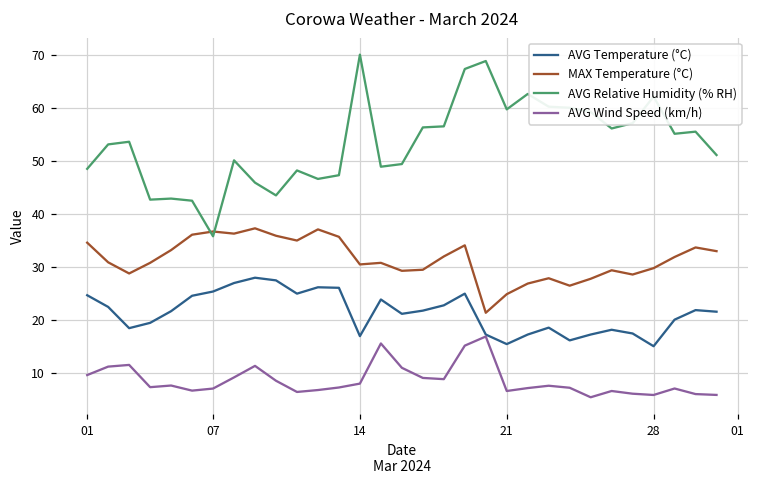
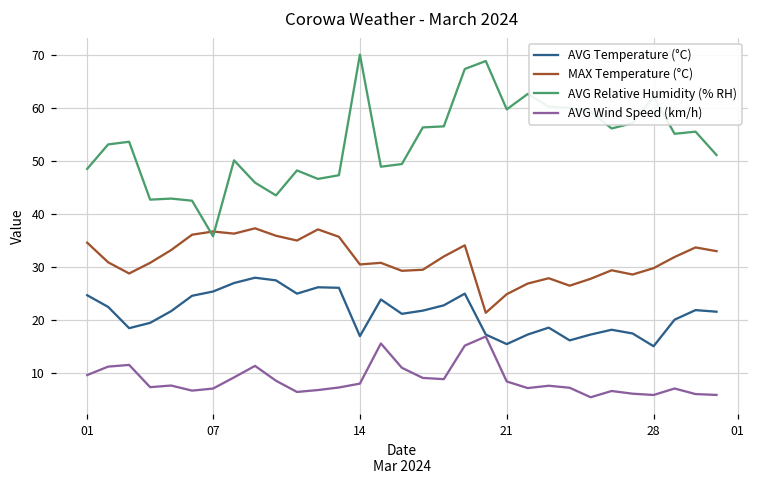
  {
    "AVG Temperature (°C)": {
      "01": 25,
      "07": 25,
      "14": 17,
      "21": 16,
      "28": 15
    },
    "MAX Temperature (°C)": {
      "01": 35,
      "07": 37,
      "14": 31,
      "21": 25,
      "28": 30
    },
    "AVG Relative Humidity (% RH)": {
      "01": 49,
      "07": 36,
      "14": 70,
      "21": 60
    },
    "AVG Wind Speed (km/h)": {
      "01": 10,
      "07": 7,
      "14": 8,
-     "21": 7,
+     "21": 8,
      "28": 6
    }
  }
